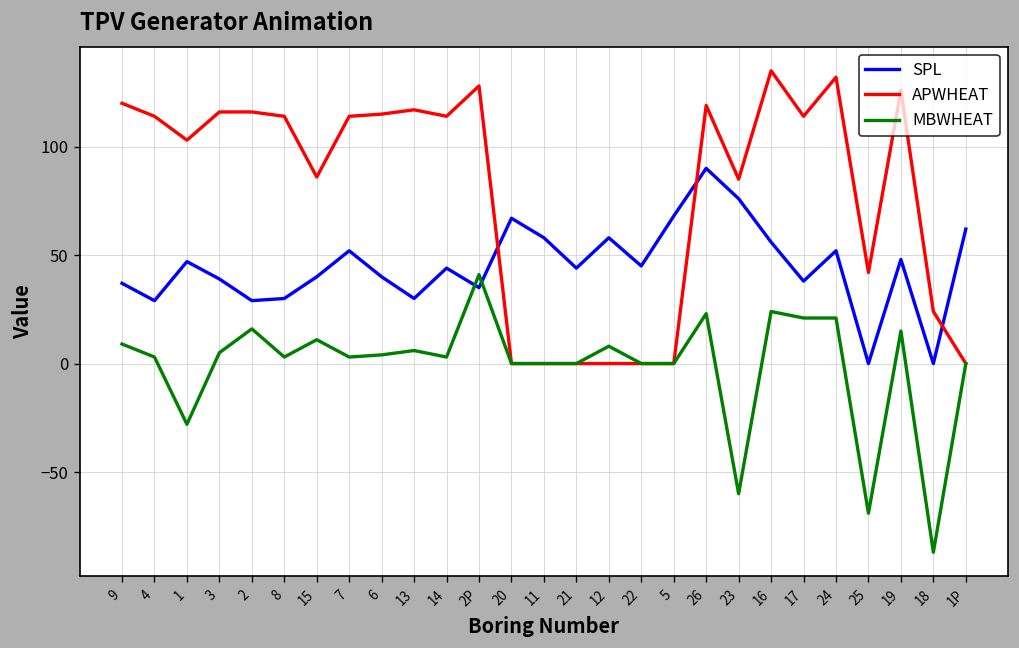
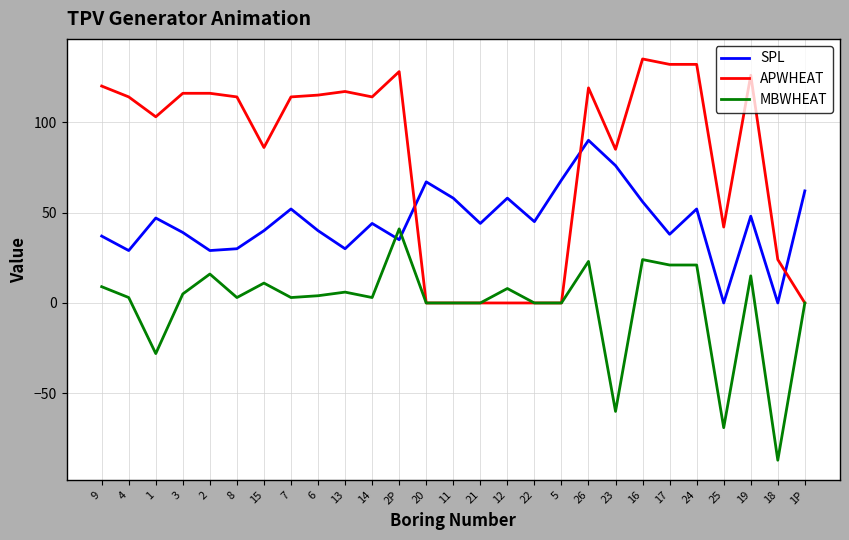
  {
    "SPL": {
      "9": 37,
      "4": 29,
      "1": 47,
      "3": 39,
      "2": 29,
      "8": 30,
      "15": 40,
      "7": 52,
      "6": 40,
      "13": 30,
      "14": 44,
      "2P": 35,
      "20": 67,
      "11": 58,
      "21": 44,
      "12": 58,
      "22": 45,
      "5": 68,
      "26": 90,
      "23": 76,
      "16": 56,
      "17": 38,
      "24": 52,
      "25": 0,
      "19": 48,
      "18": 0,
      "1P": 62
    },
    "APWHEAT": {
      "9": 120,
      "4": 114,
      "1": 103,
      "3": 116,
      "2": 116,
      "8": 114,
      "15": 86,
      "7": 114,
      "6": 115,
      "13": 117,
      "14": 114,
      "2P": 128,
      "12": 0,
      "26": 119,
      "23": 85,
      "16": 135,
-     "17": 114,
+     "17": 132,
      "24": 132,
      "25": 42,
      "18": 24
    },
    "MBWHEAT": {
      "9": 9,
      "4": 3,
      "1": -28,
      "3": 5,
      "2": 16,
      "8": 3,
      "15": 11,
      "7": 3,
      "6": 4,
      "13": 6,
      "14": 3,
      "2P": 41,
      "12": 8,
      "26": 23,
      "23": -60,
      "16": 24,
      "17": 21,
      "24": 21,
      "25": -69,
      "19": 15,
      "18": -87
    }
  }
